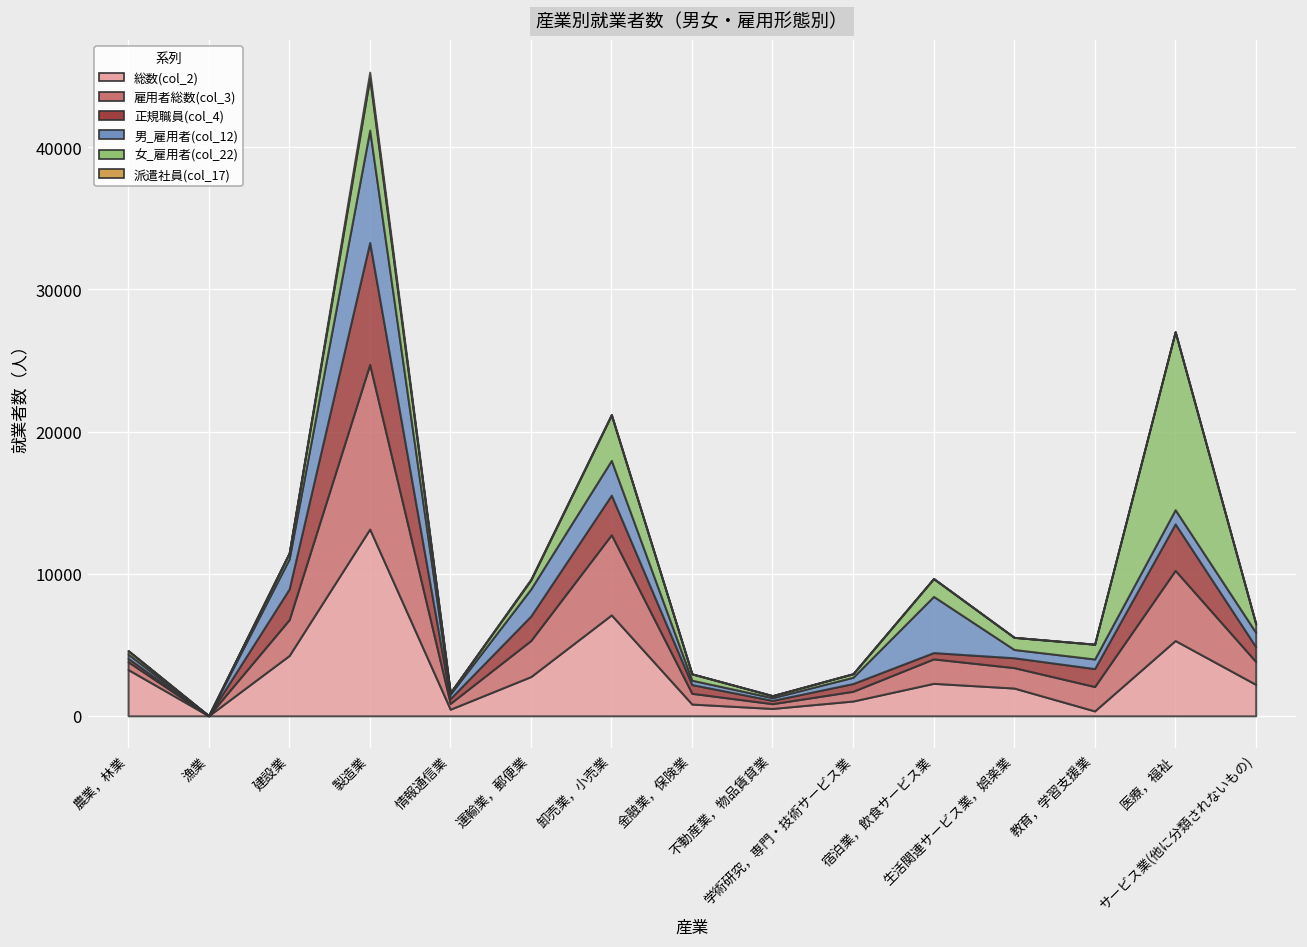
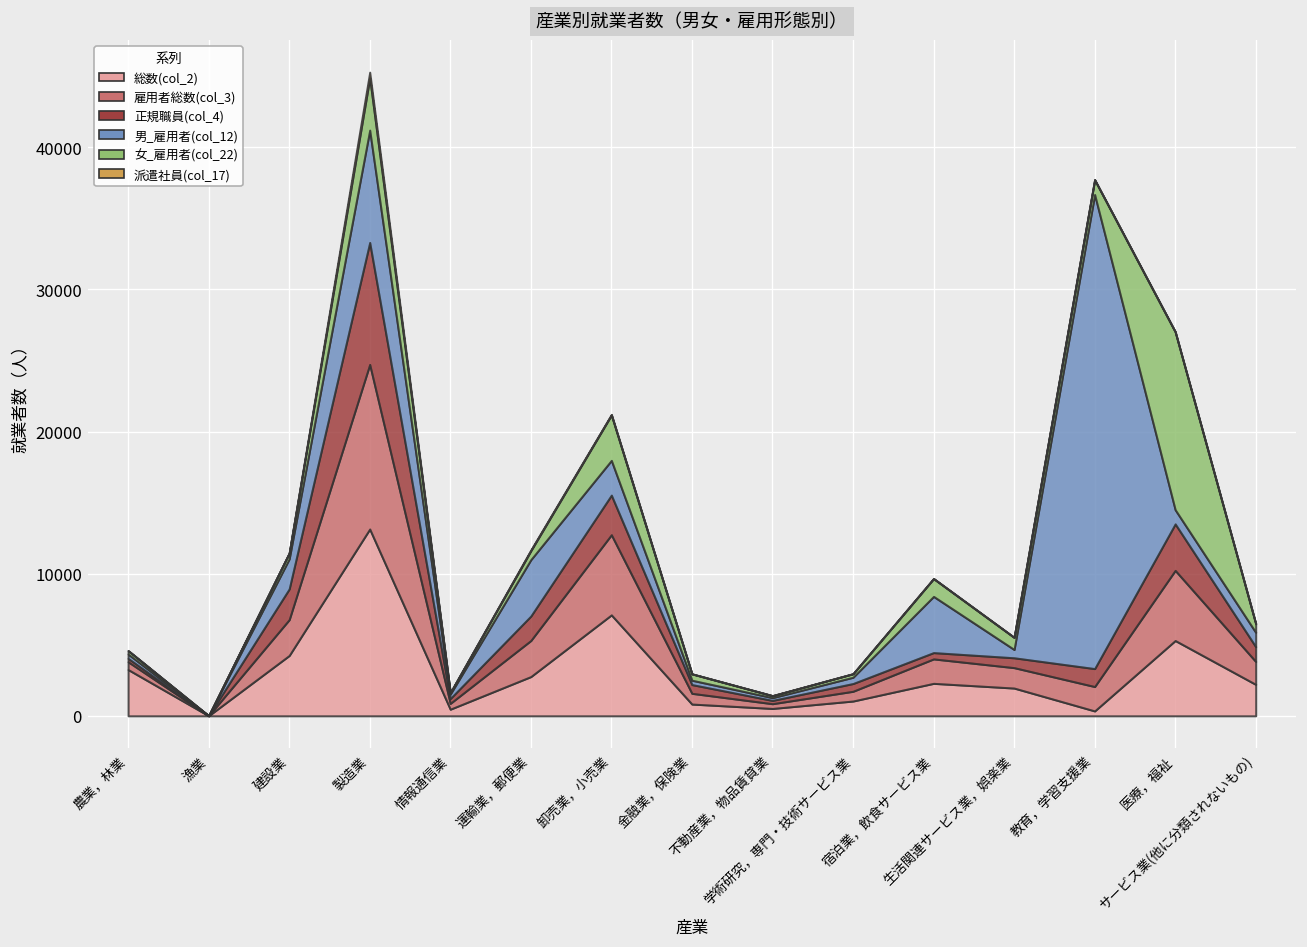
  {
    "総数(col_2)": {
      "農業，林業": 3300,
      "建設業": 4200,
      "製造業": 13100,
      "情報通信業": 500,
      "運輸業，郵便業": 2800,
      "卸売業，小売業": 7100,
      "金融業，保険業": 800,
      "不動産業，物品賃貸業": 500,
      "学術研究，専門・技術サービス業": 1000,
      "宿泊業，飲食サービス業": 2300,
      "生活関連サービス業，娯楽業": 2000,
      "教育，学習支援業": 300,
      "医療，福祉": 5300,
      "サービス業(他に分類されないもの)": 2200
    },
    "正規職員(col_4)": {
      "農業，林業": 200,
      "建設業": 2200,
      "製造業": 8600,
      "情報通信業": 300,
      "運輸業，郵便業": 1700,
      "卸売業，小売業": 2800,
      "金融業，保険業": 600,
      "学術研究，専門・技術サービス業": 500,
      "宿泊業，飲食サービス業": 400,
      "生活関連サービス業，娯楽業": 700,
      "教育，学習支援業": 1300,
      "医療，福祉": 3300,
      "サービス業(他に分類されないもの)": 1000
    },
    "男_雇用者(col_12)": {
      "農業，林業": 300,
      "建設業": 2100,
      "製造業": 7900,
-     "運輸業，郵便業": 1900,
+     "運輸業，郵便業": 4000,
      "卸売業，小売業": 2400,
      "金融業，保険業": 300,
      "学術研究，専門・技術サービス業": 400,
      "宿泊業，飲食サービス業": 4000,
      "生活関連サービス業，娯楽業": 600,
-     "教育，学習支援業": 700,
+     "教育，学習支援業": 33400,
      "医療，福祉": 1000,
      "サービス業(他に分類されないもの)": 1000
    },
    "女_雇用者(col_22)": {
      "製造業": 3700
    }
  }
